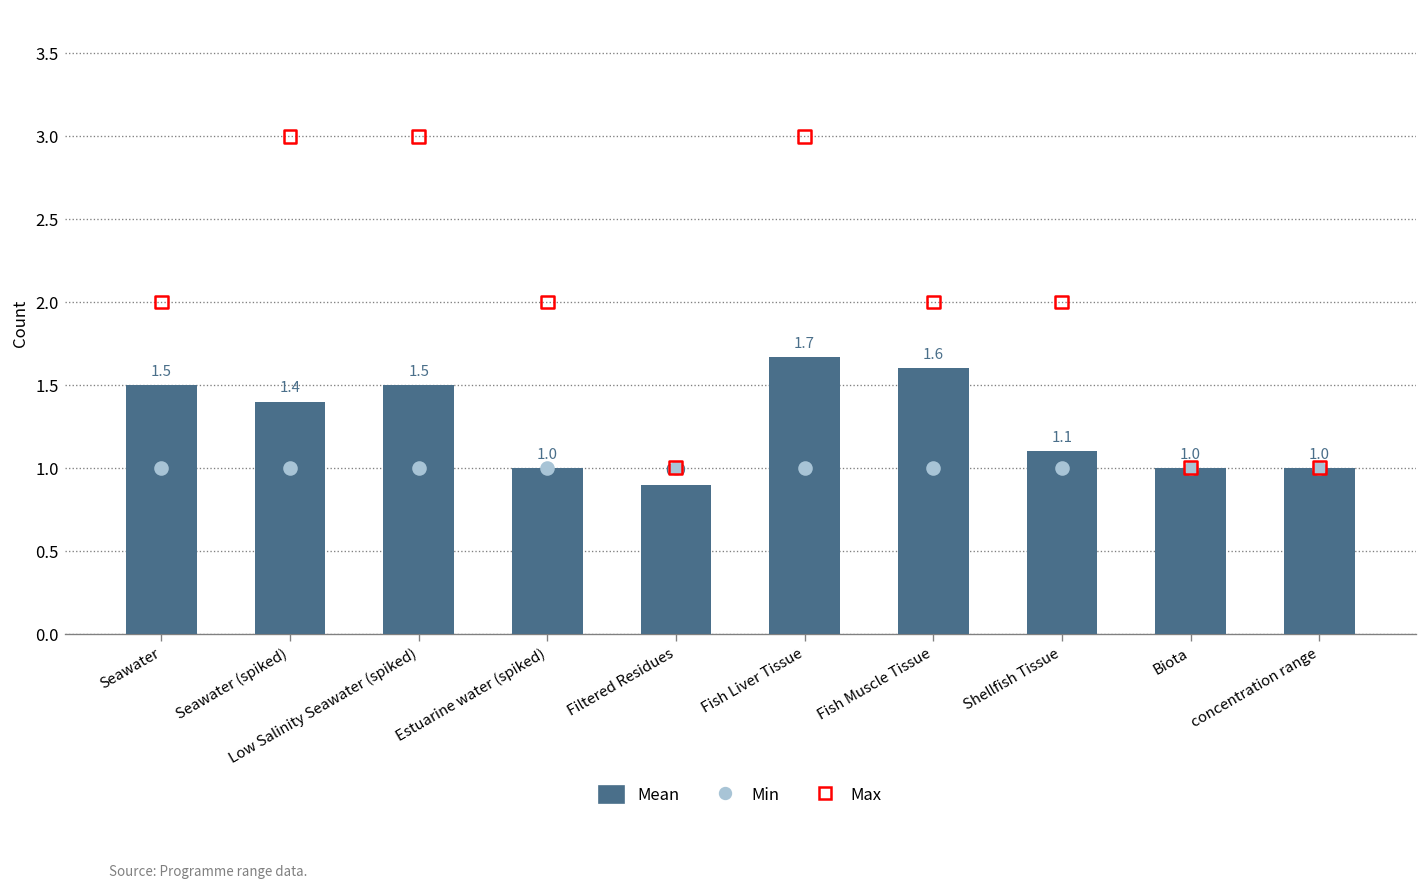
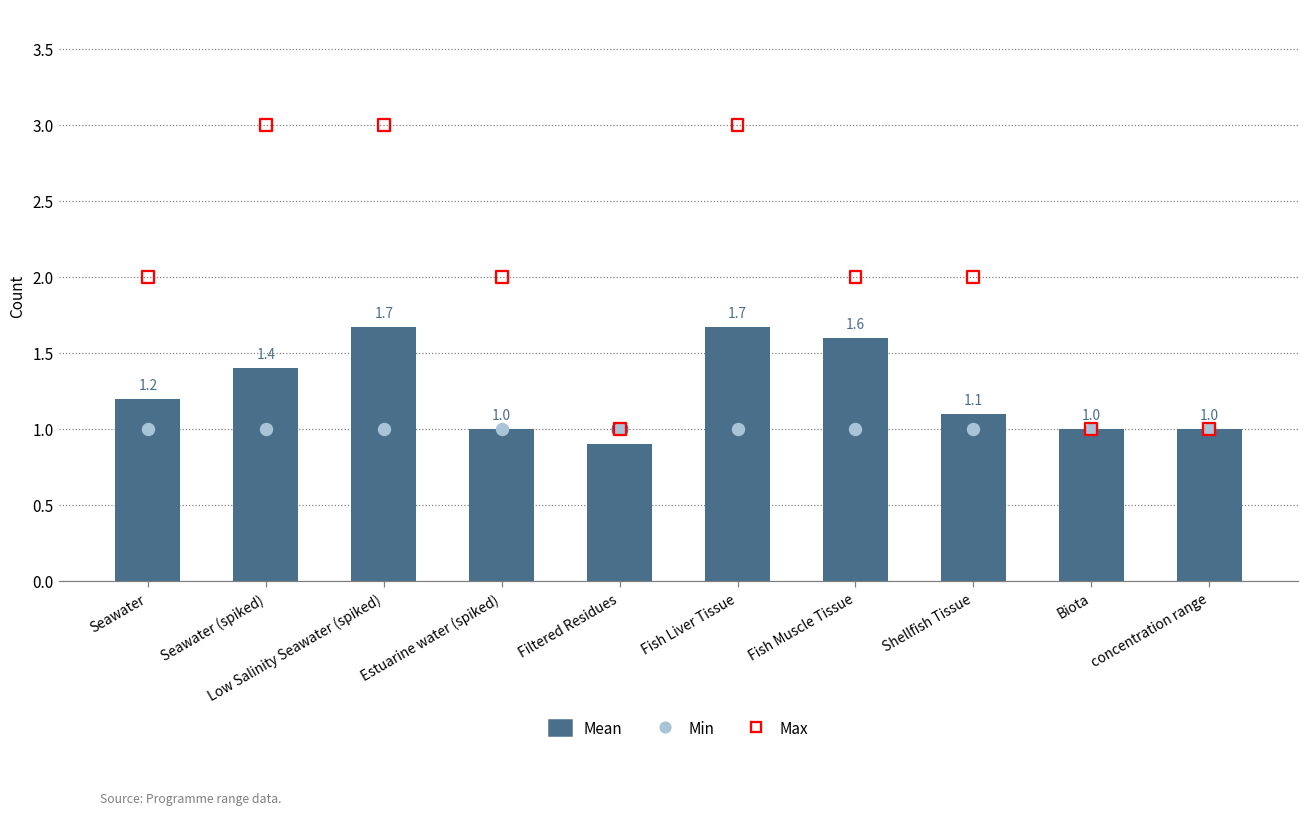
  {
    "Mean": {
-     "Seawater": 1.5,
+     "Seawater": 1.2,
      "Seawater (spiked)": 1.4,
-     "Low Salinity Seawater (spiked)": 1.5,
+     "Low Salinity Seawater (spiked)": 1.7,
      "Estuarine water (spiked)": 1.0,
      "Fish Liver Tissue": 1.7,
      "Fish Muscle Tissue": 1.6,
      "Shellfish Tissue": 1.1,
      "Biota": 1.0,
      "concentration range": 1.0
    }
  }
